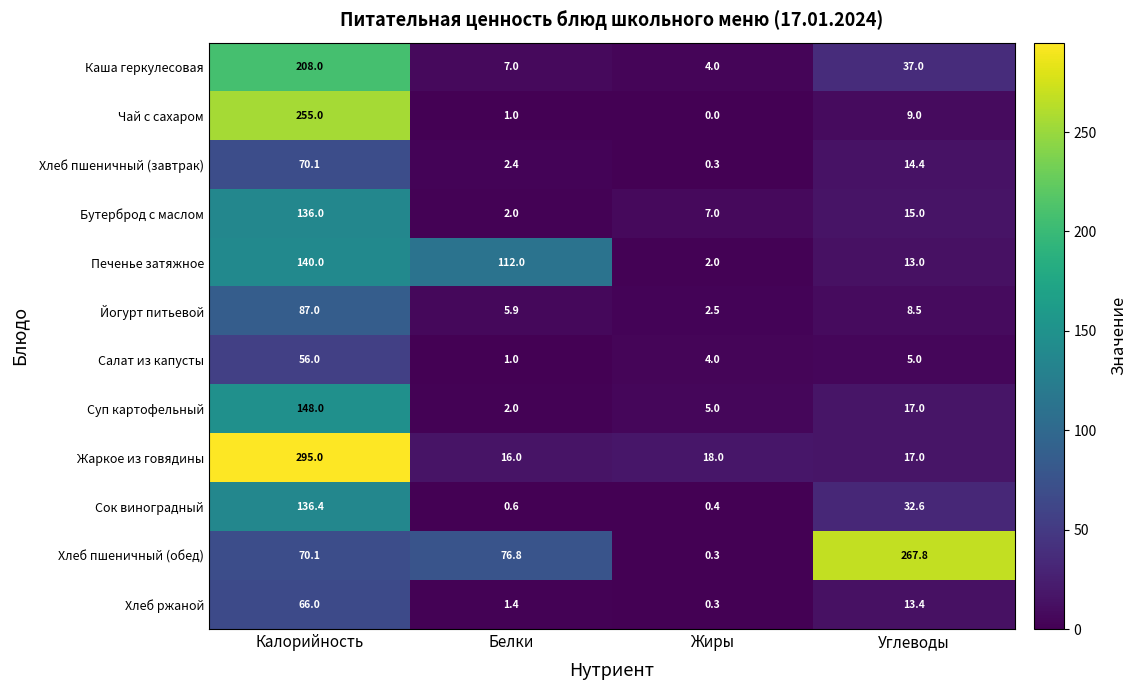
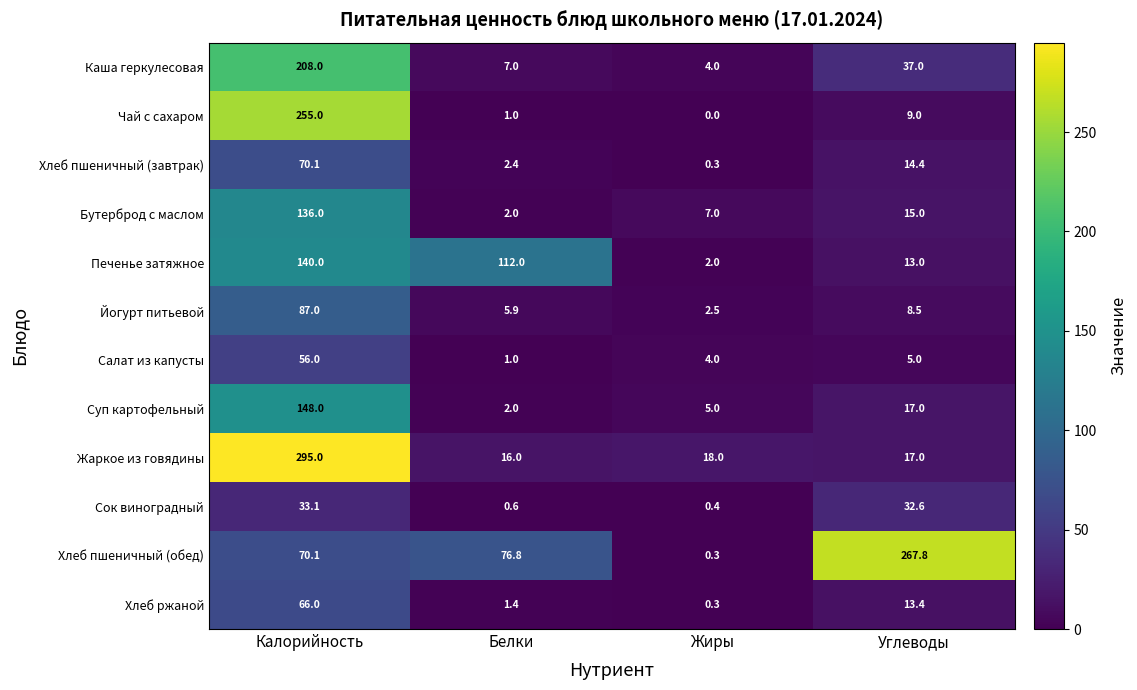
  {
    "Каша геркулесовая": {
      "Калорийность": 208.0,
      "Белки": 7.0,
      "Жиры": 4.0,
      "Углеводы": 37.0
    },
    "Чай с сахаром": {
      "Калорийность": 255.0,
      "Белки": 1.0,
      "Жиры": 0.0,
      "Углеводы": 9.0
    },
    "Хлеб пшеничный (завтрак)": {
      "Калорийность": 70.1,
      "Белки": 2.4,
      "Жиры": 0.3,
      "Углеводы": 14.4
    },
    "Бутерброд с маслом": {
      "Калорийность": 136.0,
      "Белки": 2.0,
      "Жиры": 7.0,
      "Углеводы": 15.0
    },
    "Печенье затяжное": {
      "Калорийность": 140.0,
      "Белки": 112.0,
      "Жиры": 2.0,
      "Углеводы": 13.0
    },
    "Йогурт питьевой": {
      "Калорийность": 87.0,
      "Белки": 5.9,
      "Жиры": 2.5,
      "Углеводы": 8.5
    },
    "Салат из капусты": {
      "Калорийность": 56.0,
      "Белки": 1.0,
      "Жиры": 4.0,
      "Углеводы": 5.0
    },
    "Суп картофельный": {
      "Калорийность": 148.0,
      "Белки": 2.0,
      "Жиры": 5.0,
      "Углеводы": 17.0
    },
    "Жаркое из говядины": {
      "Калорийность": 295.0,
      "Белки": 16.0,
      "Жиры": 18.0,
      "Углеводы": 17.0
    },
    "Сок виноградный": {
-     "Калорийность": 136.4,
+     "Калорийность": 33.1,
      "Белки": 0.6,
      "Жиры": 0.4,
      "Углеводы": 32.6
    },
    "Хлеб пшеничный (обед)": {
      "Калорийность": 70.1,
      "Белки": 76.8,
      "Жиры": 0.3,
      "Углеводы": 267.8
    },
    "Хлеб ржаной": {
      "Калорийность": 66.0,
      "Белки": 1.4,
      "Жиры": 0.3,
      "Углеводы": 13.4
    }
  }
